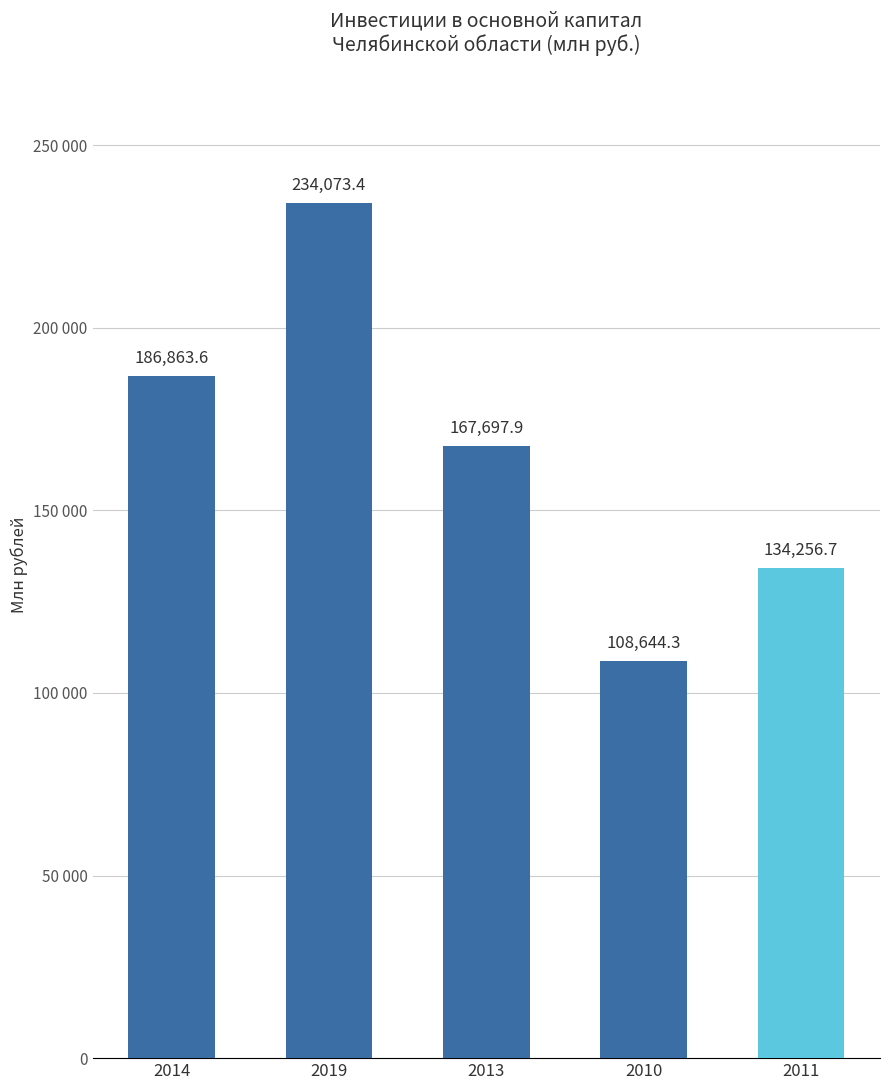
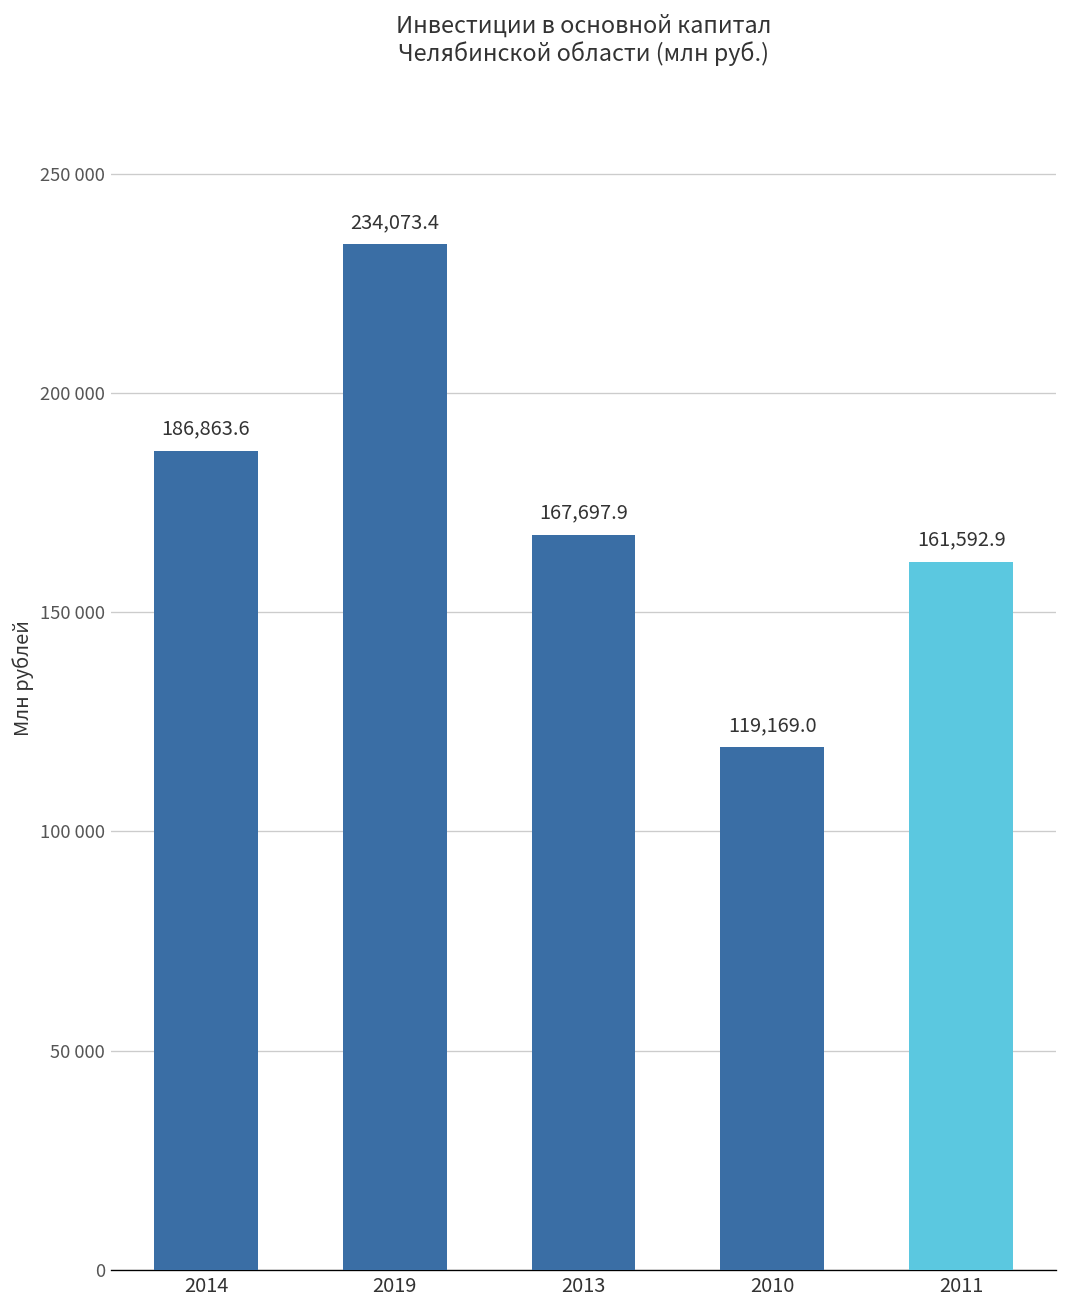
  {
    "2014": "186,863.6",
    "2019": "234,073.4",
    "2013": "167,697.9",
-   "2010": "108,644.3",
-   "2011": "134,256.7"
+   "2010": "119,169.0",
+   "2011": "161,592.9"
  }
